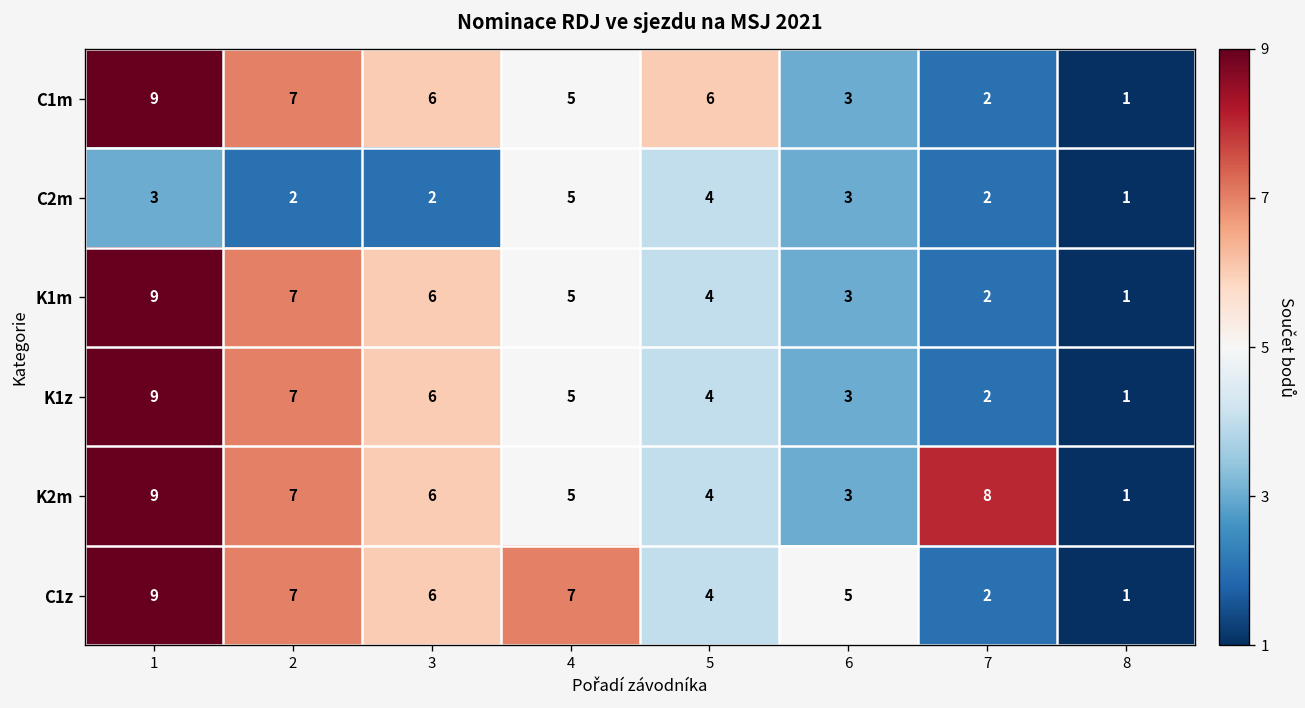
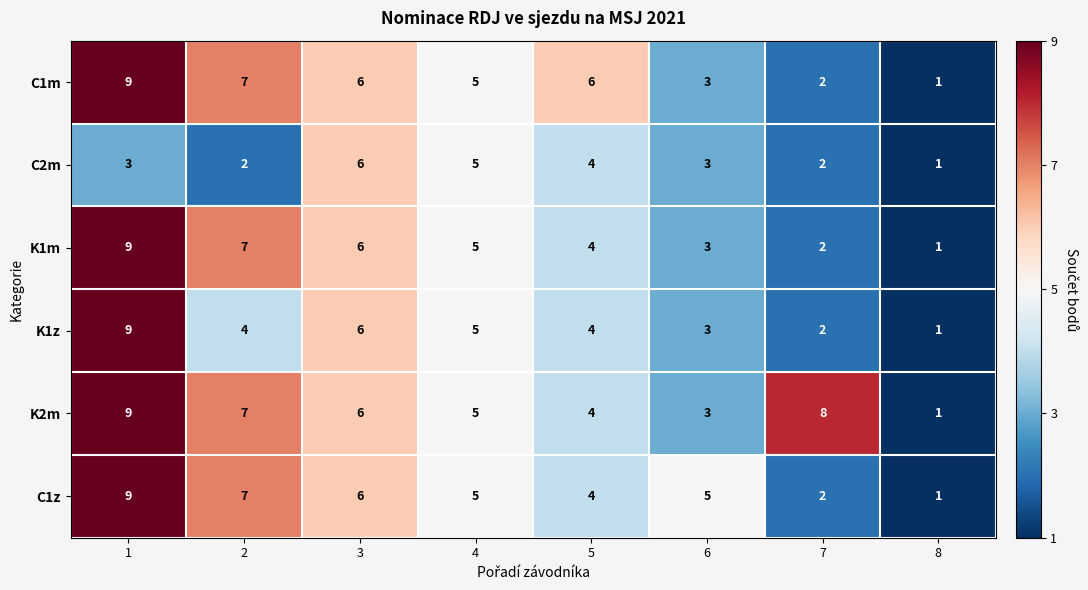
  {
    "C1m": {
      "1": 9,
      "2": 7,
      "3": 6,
      "4": 5,
      "5": 6,
      "6": 3,
      "7": 2,
      "8": 1
    },
    "C2m": {
      "1": 3,
      "2": 2,
-     "3": 2,
+     "3": 6,
      "4": 5,
      "5": 4,
      "6": 3,
      "7": 2,
      "8": 1
    },
    "K1m": {
      "1": 9,
      "2": 7,
      "3": 6,
      "4": 5,
      "5": 4,
      "6": 3,
      "7": 2,
      "8": 1
    },
    "K1z": {
      "1": 9,
-     "2": 7,
+     "2": 4,
      "3": 6,
      "4": 5,
      "5": 4,
      "6": 3,
      "7": 2,
      "8": 1
    },
    "K2m": {
      "1": 9,
      "2": 7,
      "3": 6,
      "4": 5,
      "5": 4,
      "6": 3,
      "7": 8,
      "8": 1
    },
    "C1z": {
      "1": 9,
      "2": 7,
      "3": 6,
-     "4": 7,
+     "4": 5,
      "5": 4,
      "6": 5,
      "7": 2,
      "8": 1
    }
  }
